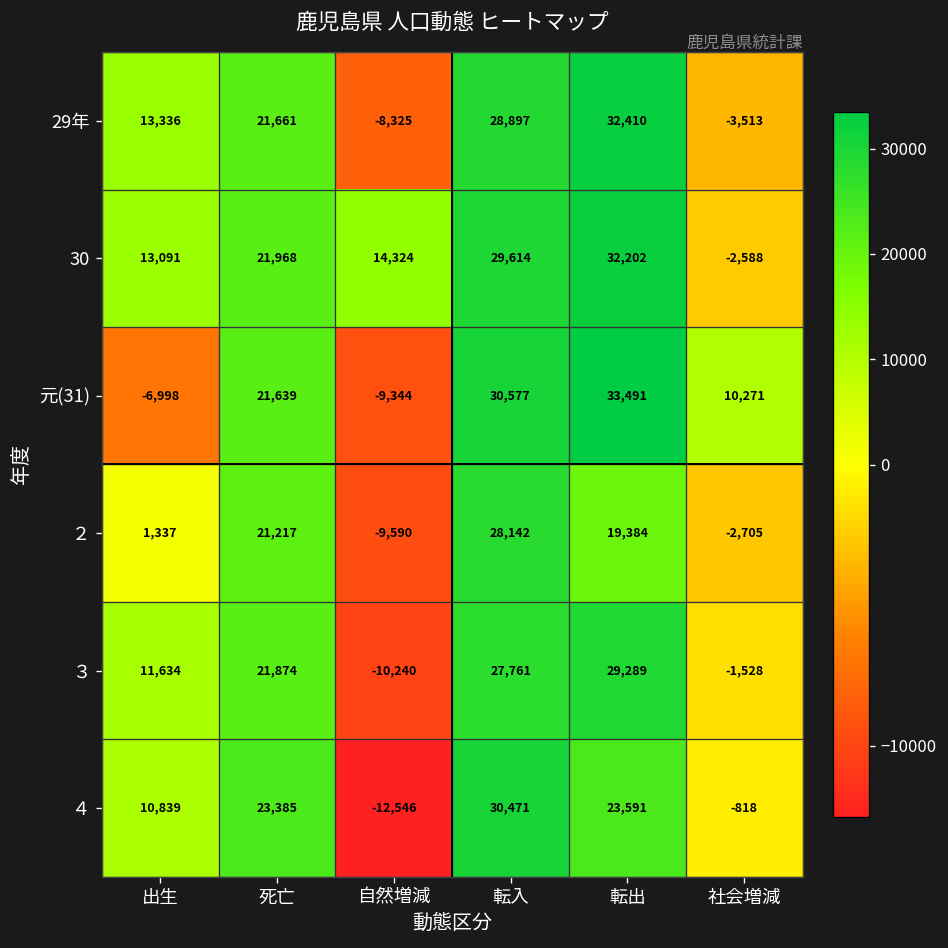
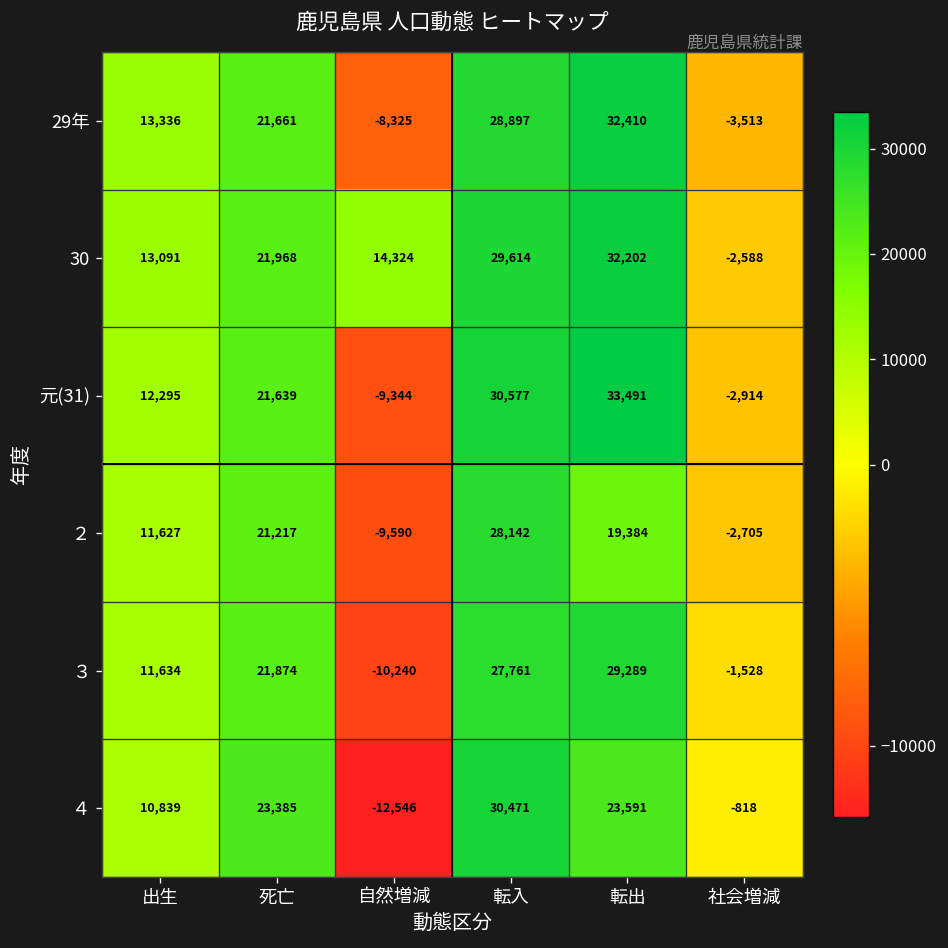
  {
    "29年": {
      "出生": "13,336",
      "死亡": "21,661",
      "自然増減": "-8,325",
      "転入": "28,897",
      "転出": "32,410",
      "社会増減": "-3,513"
    },
    "30": {
      "出生": "13,091",
      "死亡": "21,968",
      "自然増減": "14,324",
      "転入": "29,614",
      "転出": "32,202",
      "社会増減": "-2,588"
    },
    "元(31)": {
-     "出生": "-6,998",
+     "出生": "12,295",
      "死亡": "21,639",
      "自然増減": "-9,344",
      "転入": "30,577",
      "転出": "33,491",
-     "社会増減": "10,271"
+     "社会増減": "-2,914"
    },
    "２": {
-     "出生": "1,337",
+     "出生": "11,627",
      "死亡": "21,217",
      "自然増減": "-9,590",
      "転入": "28,142",
      "転出": "19,384",
      "社会増減": "-2,705"
    },
    "３": {
      "出生": "11,634",
      "死亡": "21,874",
      "自然増減": "-10,240",
      "転入": "27,761",
      "転出": "29,289",
      "社会増減": "-1,528"
    },
    "４": {
      "出生": "10,839",
      "死亡": "23,385",
      "自然増減": "-12,546",
      "転入": "30,471",
      "転出": "23,591",
      "社会増減": "-818"
    }
  }
